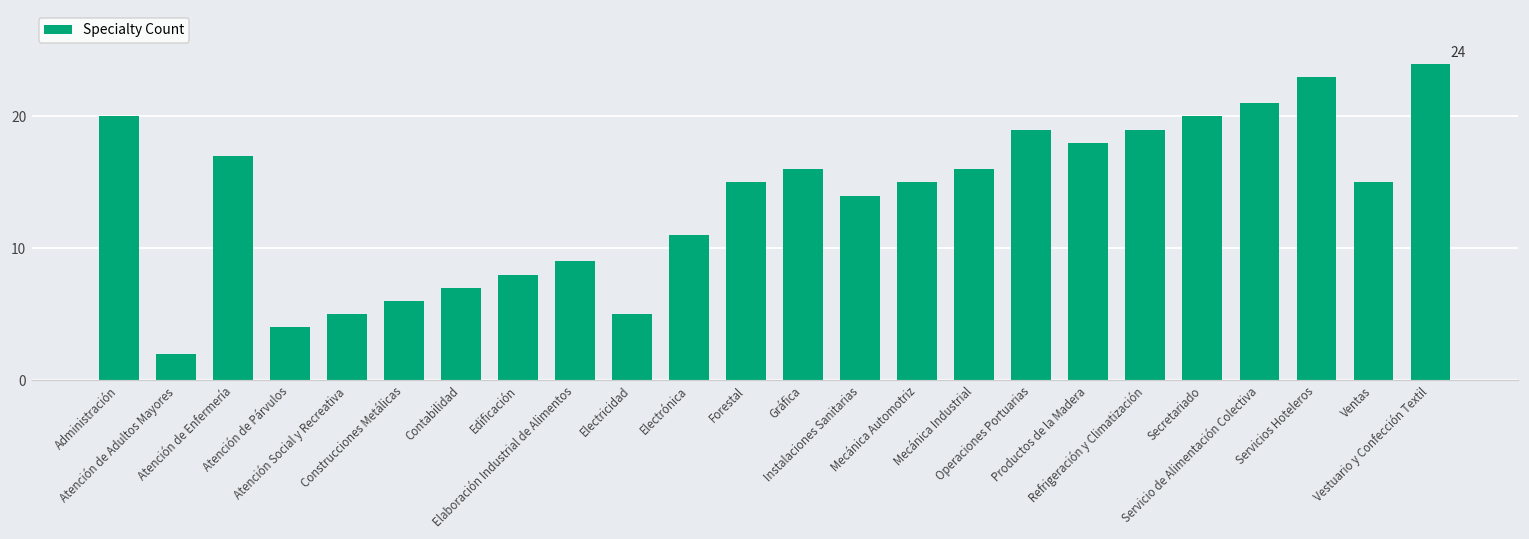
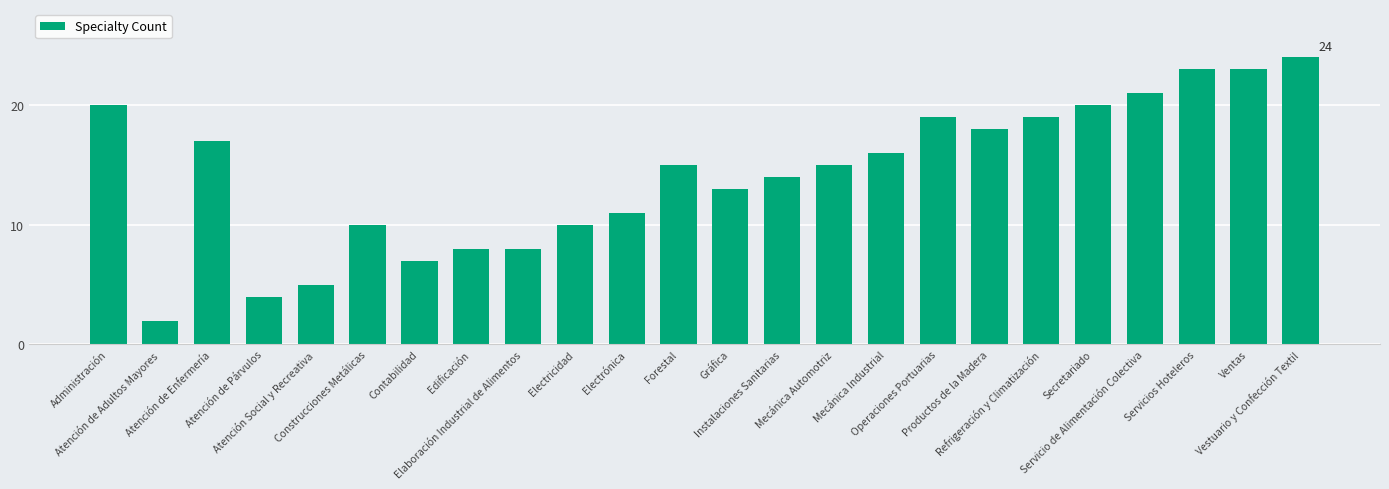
  {
    "Administración": 20,
    "Atención de Adultos Mayores": 2,
    "Atención de Enfermería": 17,
    "Atención de Párvulos": 4,
    "Atención Social y Recreativa": 5,
-   "Construcciones Metálicas": 6,
+   "Construcciones Metálicas": 10,
    "Contabilidad": 7,
    "Edificación": 8,
-   "Elaboración Industrial de Alimentos": 9,
-   "Electricidad": 5,
+   "Elaboración Industrial de Alimentos": 8,
+   "Electricidad": 10,
    "Electrónica": 11,
    "Forestal": 15,
-   "Gráfica": 16,
+   "Gráfica": 13,
    "Instalaciones Sanitarias": 14,
    "Mecánica Automotriz": 15,
    "Mecánica Industrial": 16,
    "Operaciones Portuarias": 19,
    "Productos de la Madera": 18,
    "Refrigeración y Climatización": 19,
    "Secretariado": 20,
    "Servicio de Alimentación Colectiva": 21,
    "Servicios Hoteleros": 23,
-   "Ventas": 15
+   "Ventas": 23
  }
